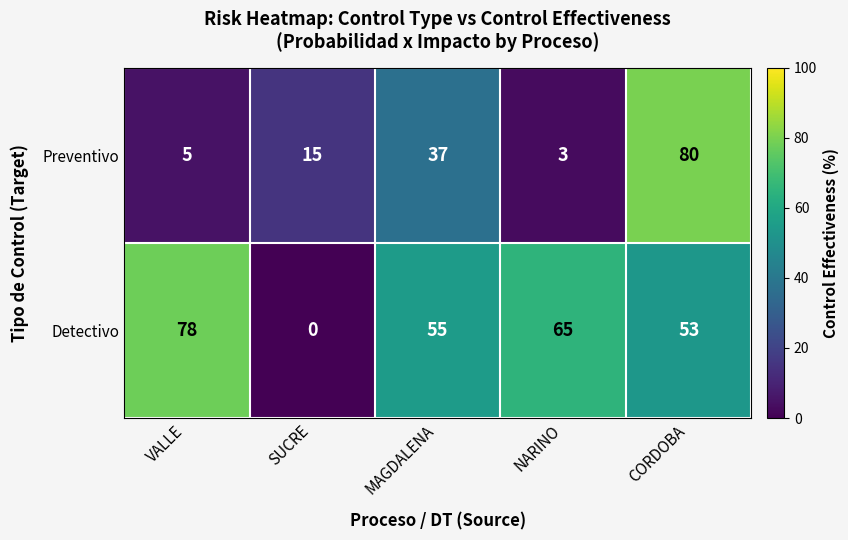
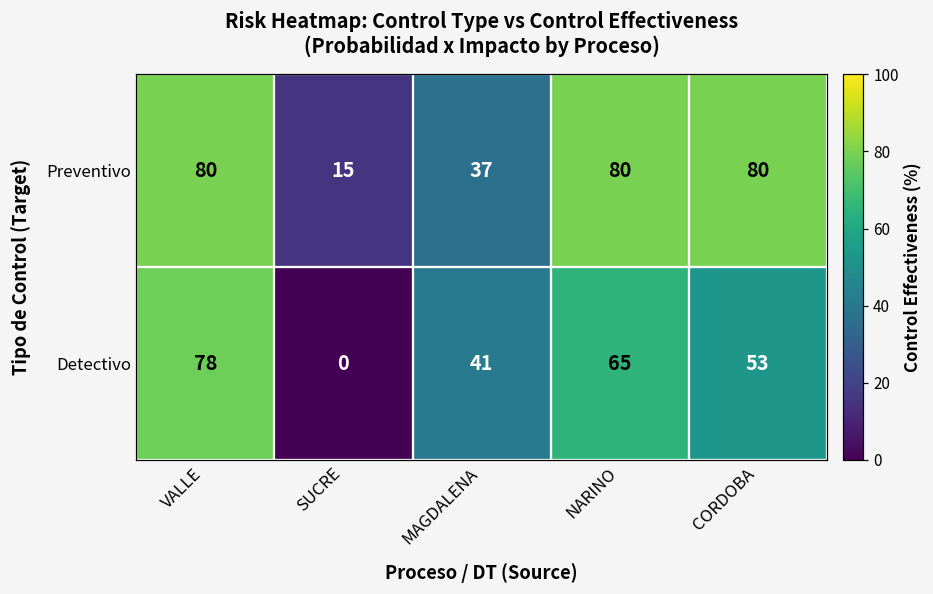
  {
    "Preventivo": {
-     "VALLE": 5,
+     "VALLE": 80,
      "SUCRE": 15,
      "MAGDALENA": 37,
-     "NARINO": 3,
+     "NARINO": 80,
      "CORDOBA": 80
    },
    "Detectivo": {
      "VALLE": 78,
      "SUCRE": 0,
-     "MAGDALENA": 55,
+     "MAGDALENA": 41,
      "NARINO": 65,
      "CORDOBA": 53
    }
  }
